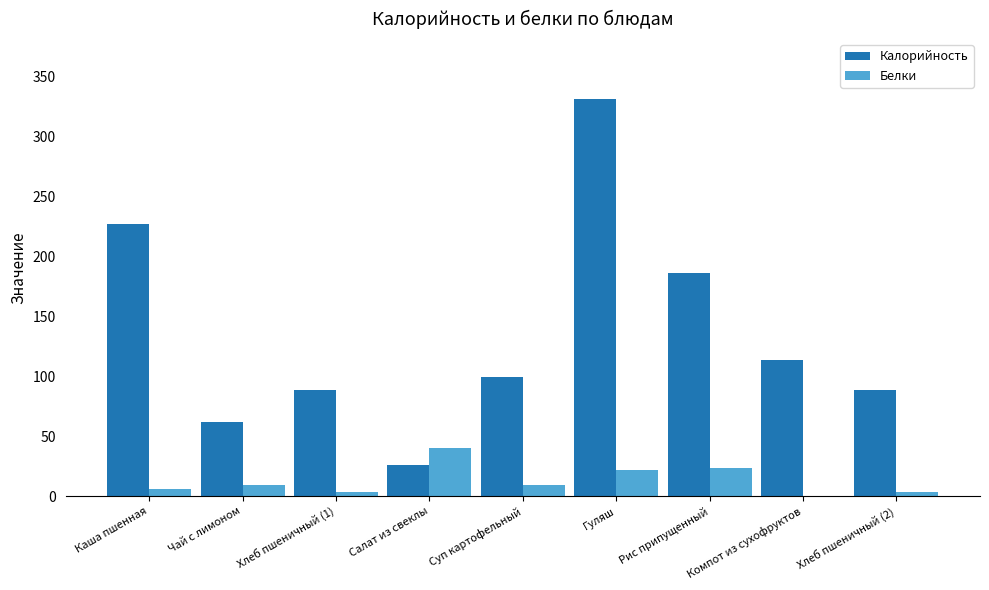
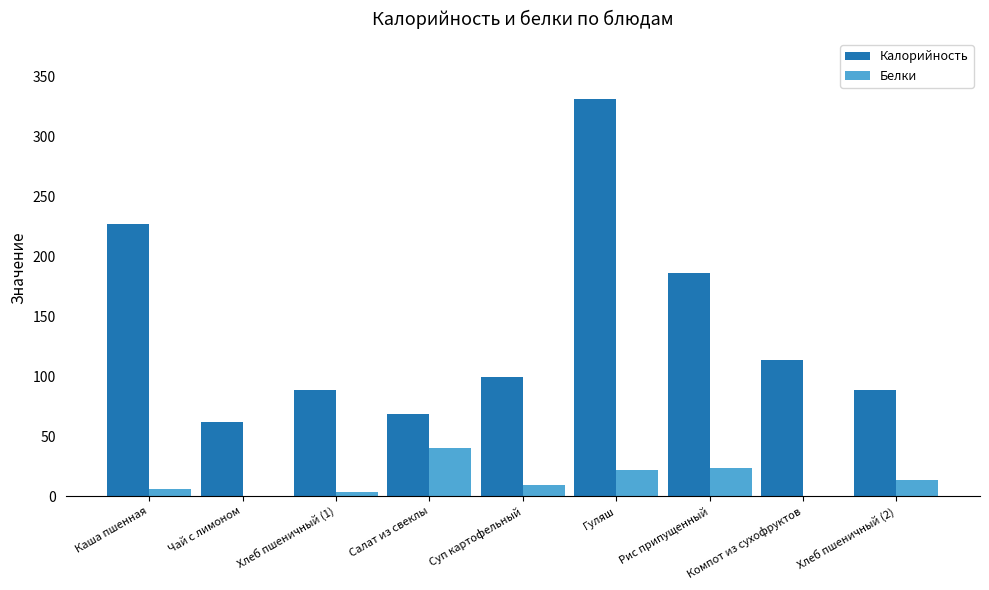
  {
    "Калорийность": {
      "Каша пшенная": 227,
      "Чай с лимоном": 62,
      "Хлеб пшеничный (1)": 88,
-     "Салат из свеклы": 26,
+     "Салат из свеклы": 68,
      "Суп картофельный": 99,
      "Гуляш": 332,
      "Рис припущенный": 186,
      "Компот из сухофруктов": 114,
      "Хлеб пшеничный (2)": 88
    },
    "Белки": {
      "Каша пшенная": 6,
-     "Чай с лимоном": 9,
+     "Чай с лимоном": 0,
      "Хлеб пшеничный (1)": 3,
      "Салат из свеклы": 40,
      "Суп картофельный": 9,
      "Гуляш": 22,
      "Рис припущенный": 24,
-     "Хлеб пшеничный (2)": 3
+     "Хлеб пшеничный (2)": 14
    }
  }
